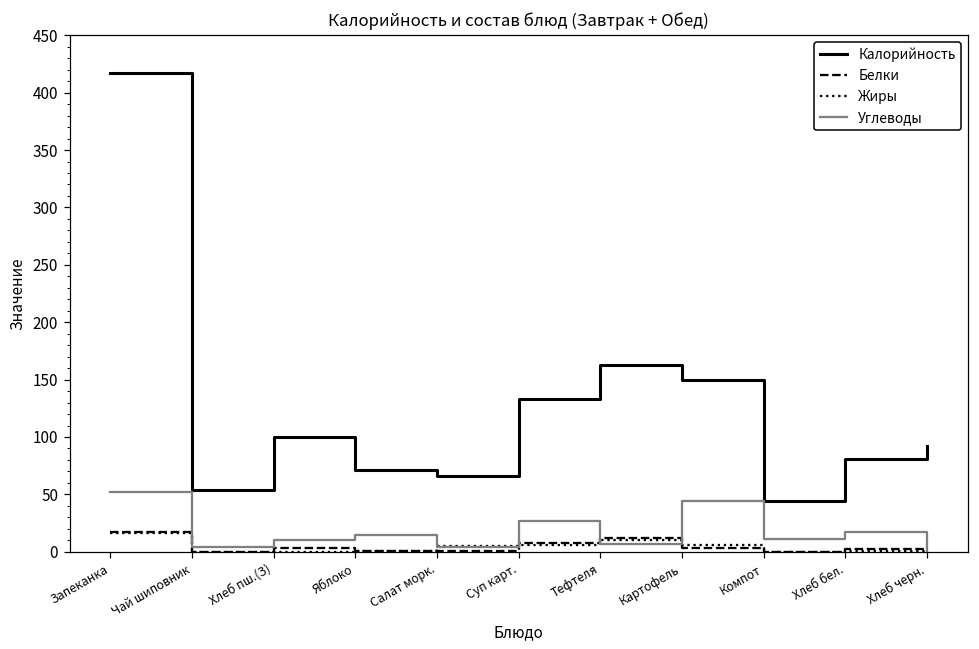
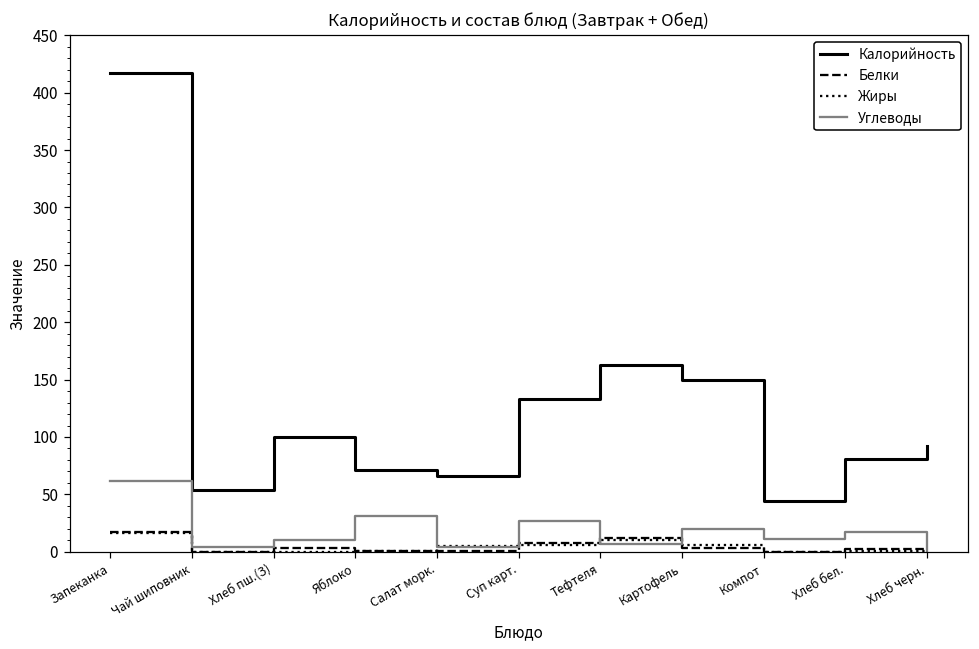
  {
    "Углеводы": {
-     "Запеканка": 52,
+     "Запеканка": 62,
      "Чай шиповник": 4,
      "Хлеб пш.(З)": 10,
-     "Яблоко": 15,
+     "Яблоко": 31,
      "Суп карт.": 27,
      "Тефтеля": 7,
-     "Картофель": 44,
+     "Картофель": 20,
      "Компот": 11,
      "Хлеб бел.": 17
    }
  }
